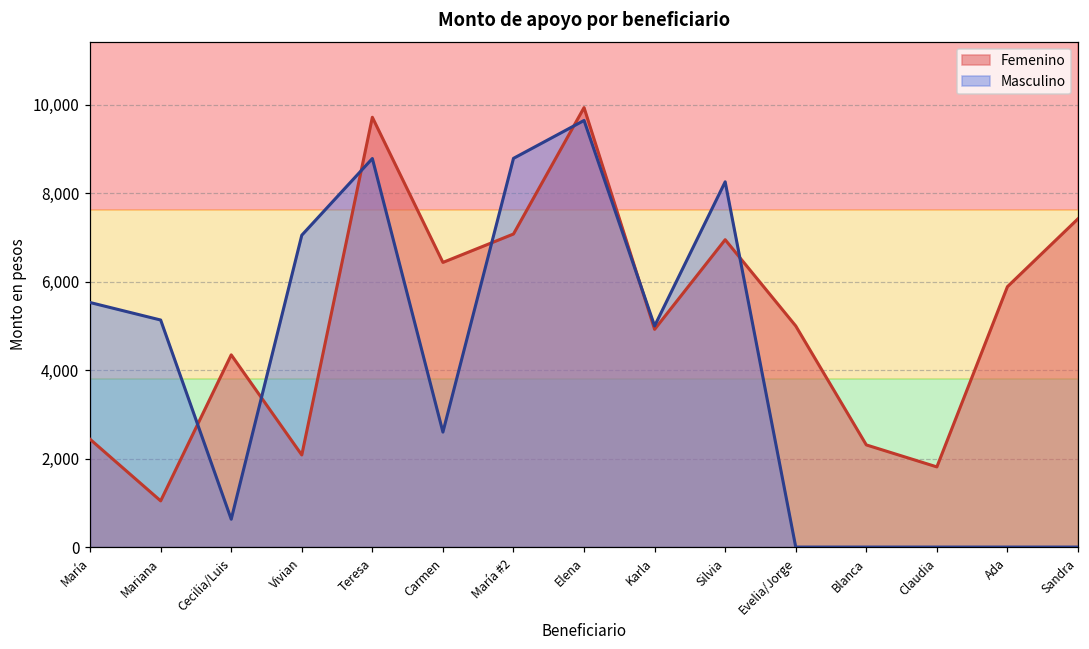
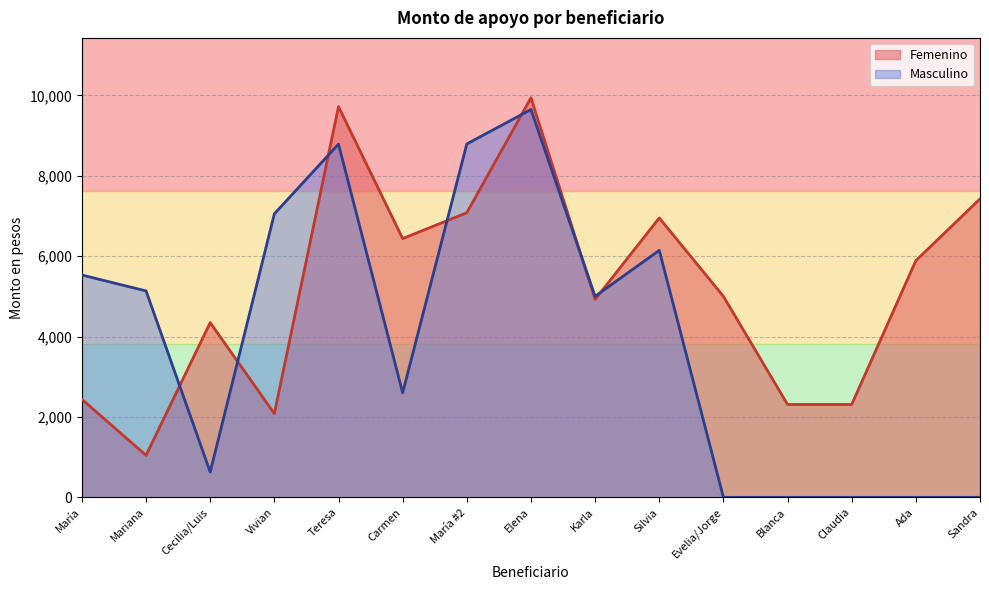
  {
    "Femenino": {
      "María": "2,400",
      "Mariana": "1,000",
      "Cecilia/Luis": "4,300",
      "Vivian": "2,100",
      "Teresa": "9,700",
      "Carmen": "6,400",
      "María #2": "7,100",
      "Elena": "9,900",
      "Karla": "4,900",
      "Silvia": "7,000",
      "Evelia/Jorge": "5,000",
      "Blanca": "2,300",
-     "Claudia": "1,800",
+     "Claudia": "2,300",
      "Ada": "5,900",
      "Sandra": "7,400"
    },
    "Masculino": {
      "María": "5,500",
      "Mariana": "5,100",
      "Cecilia/Luis": "600",
      "Vivian": "7,100",
      "Teresa": "8,800",
      "Carmen": "2,600",
      "María #2": "8,800",
      "Elena": "9,600",
      "Karla": "5,000",
-     "Silvia": "8,300",
+     "Silvia": "6,100",
      "Evelia/Jorge": "0",
      "Blanca": "0",
      "Claudia": "0",
      "Ada": "0",
      "Sandra": "0"
    }
  }
